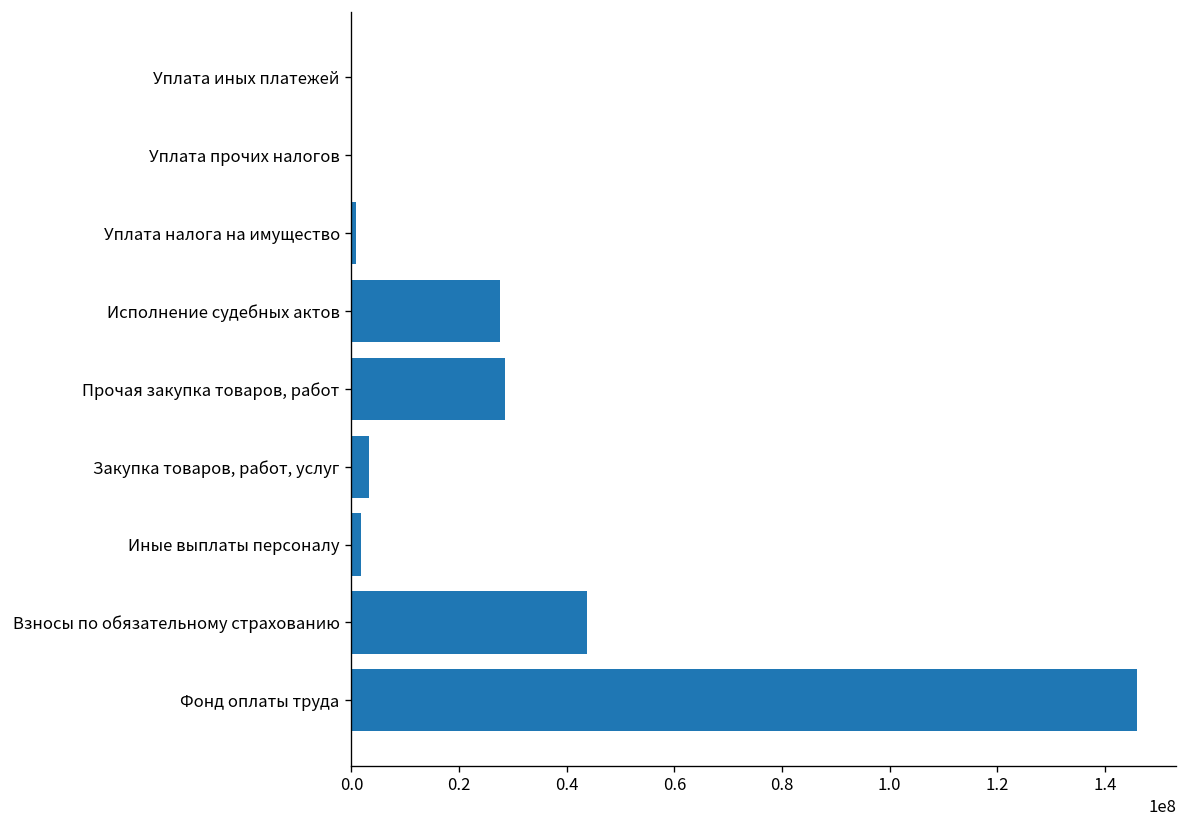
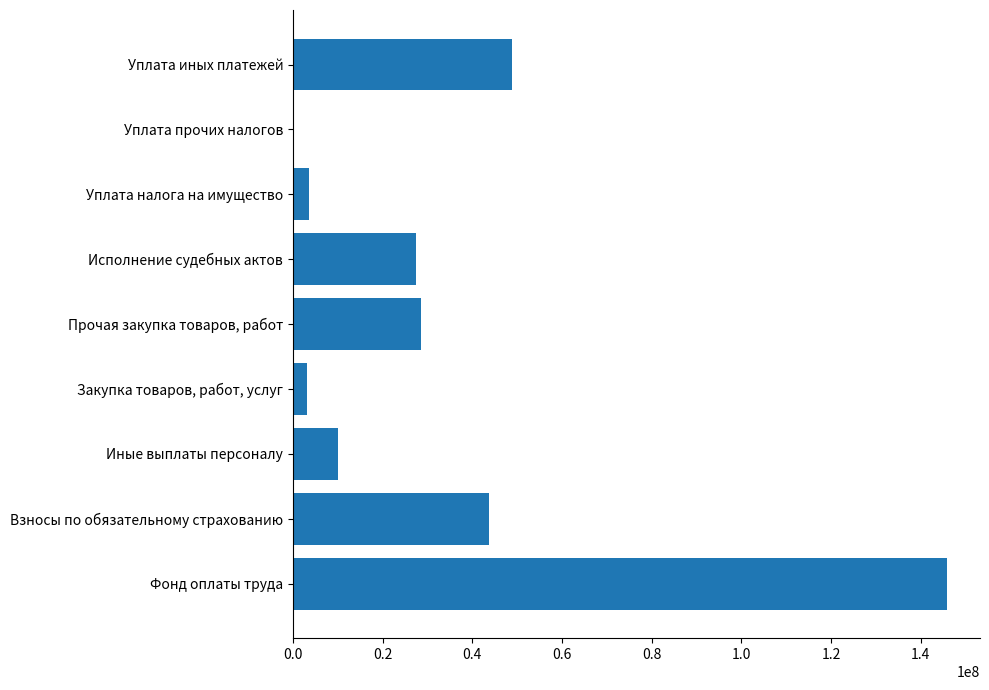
  {
-   "Уплата иных платежей": 0,
-   "Уплата налога на имущество": 1000000,
+   "Уплата иных платежей": 49000000,
+   "Уплата налога на имущество": 3000000,
    "Исполнение судебных актов": 28000000,
    "Прочая закупка товаров, работ": 29000000,
    "Закупка товаров, работ, услуг": 3000000,
-   "Иные выплаты персоналу": 2000000,
+   "Иные выплаты персоналу": 10000000,
    "Взносы по обязательному страхованию": 44000000,
    "Фонд оплаты труда": 146000000
  }
